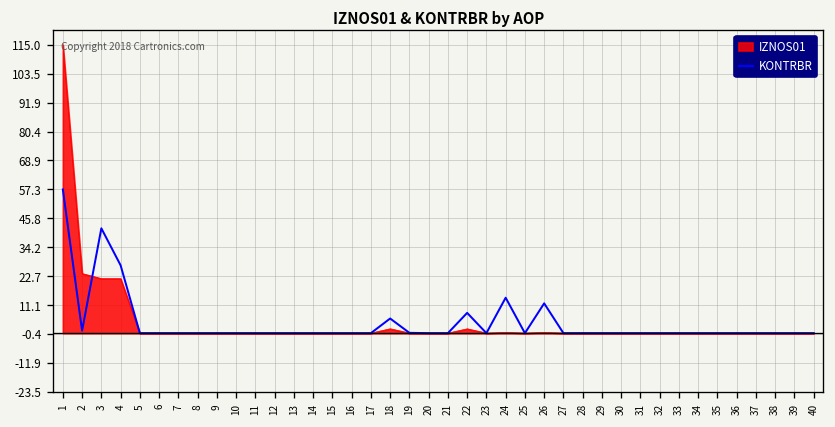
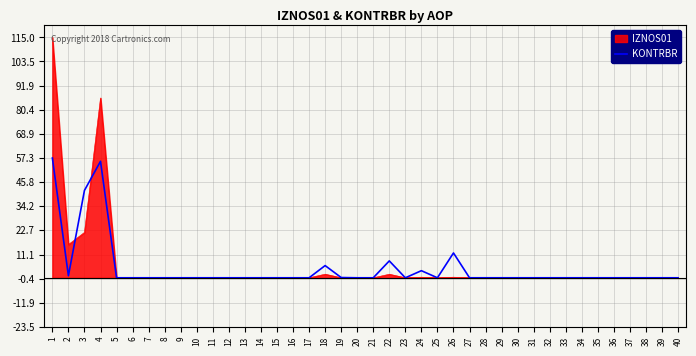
  {
    "IZNOS01": {
-     "2": 24,
+     "2": 16,
      "3": 22,
-     "4": 22,
+     "4": 86,
      "18": 2,
      "22": 2,
      "24": 0,
      "26": 0
    },
    "KONTRBR": {
      "1": 57,
      "2": 1,
      "3": 42,
-     "4": 27,
+     "4": 56,
      "18": 6,
      "22": 8,
-     "24": 14,
+     "24": 3,
      "26": 12
    }
  }
